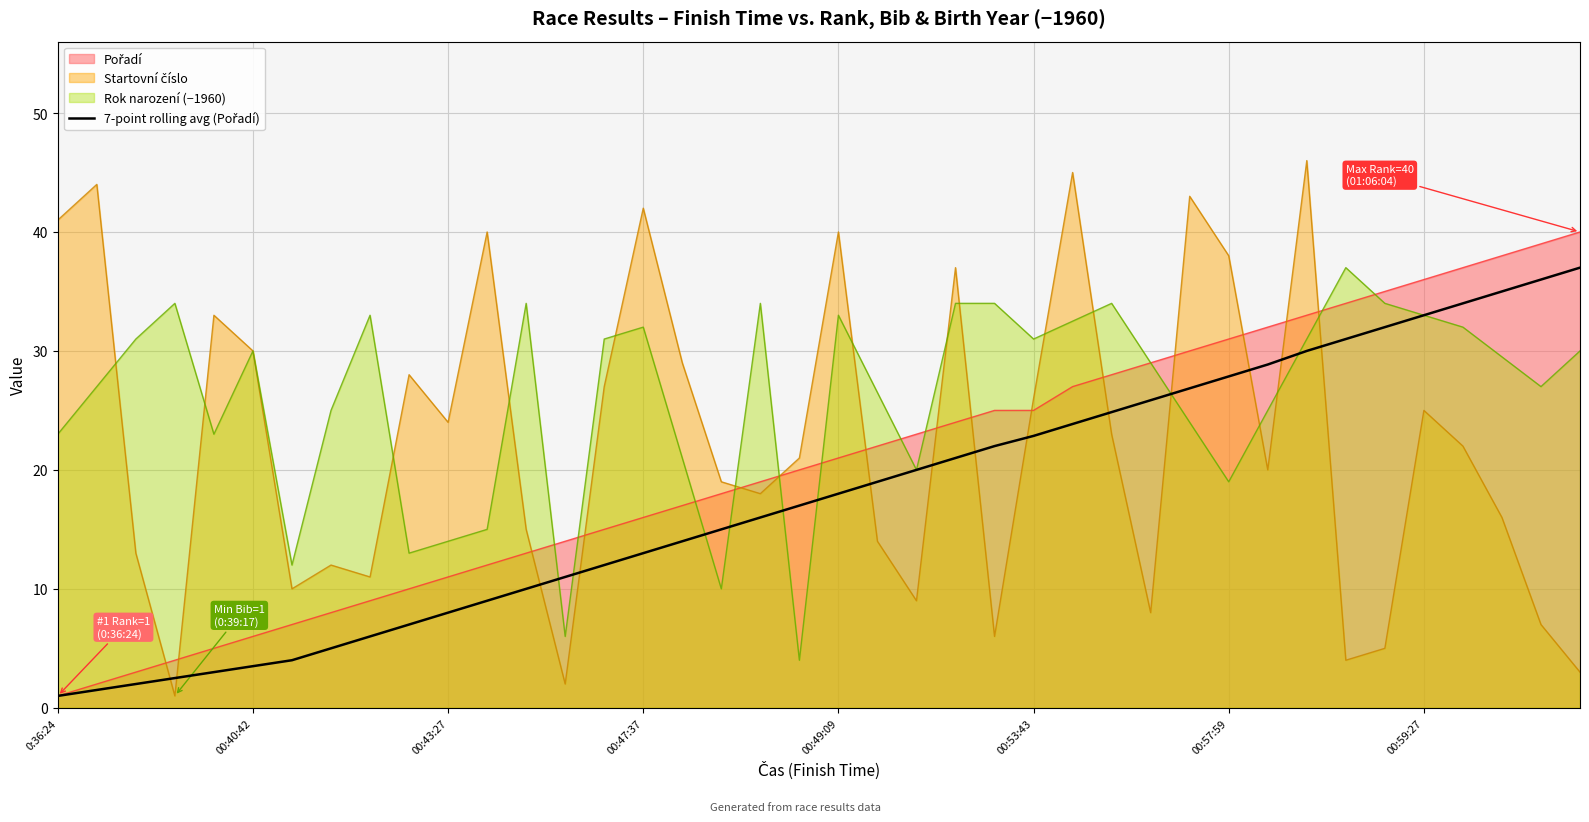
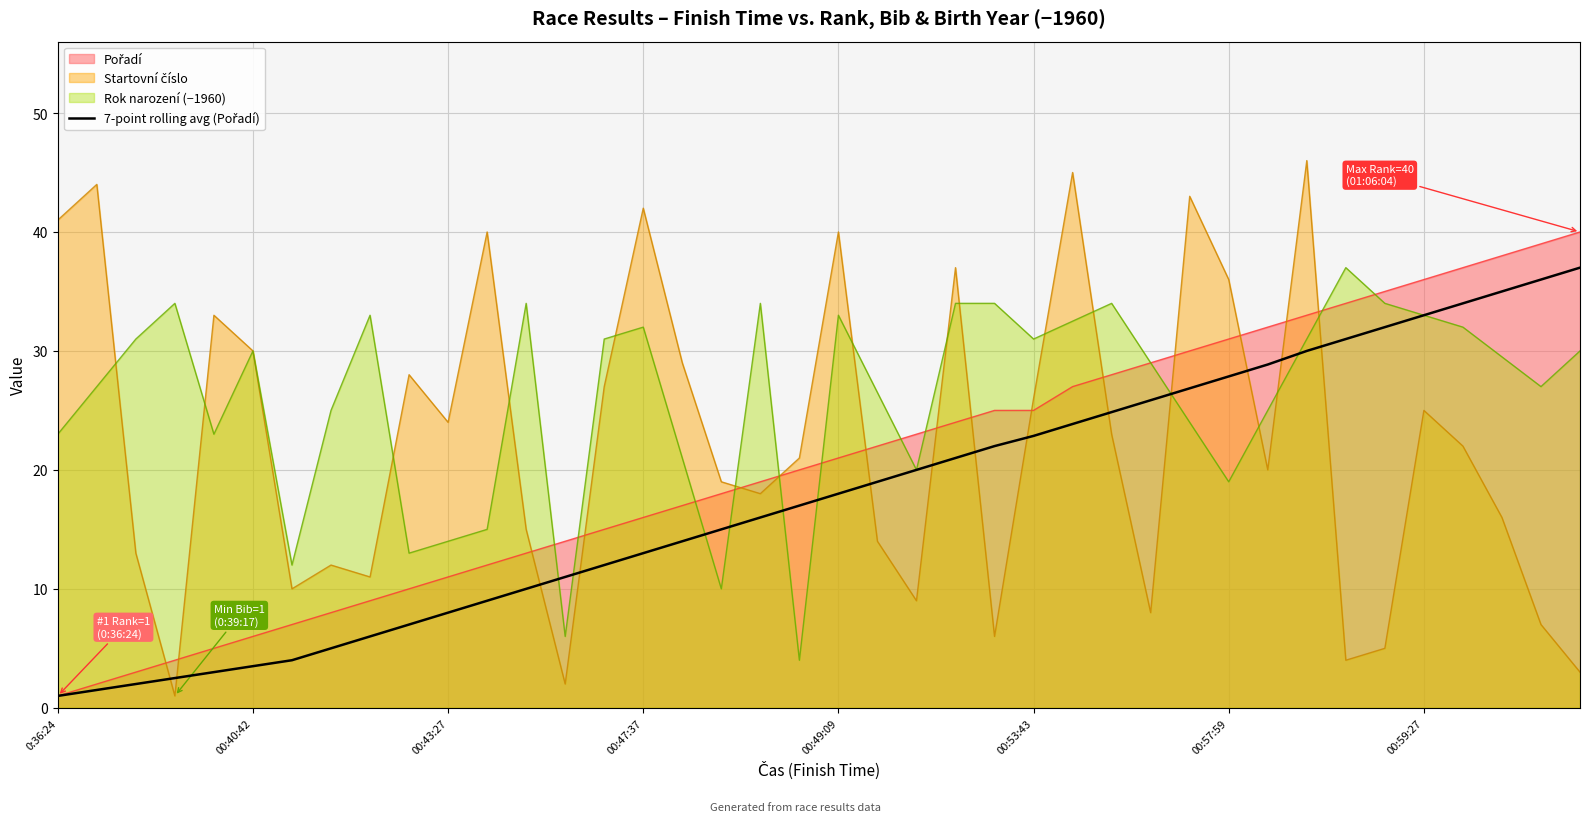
  {
    "Pořadí": {
      "00:43:27": 11,
      "00:47:37": 16,
      "00:49:09": 21,
      "00:53:43": 25,
      "00:57:59": 31,
      "00:59:27": 36
    },
    "Startovní číslo": {
      "0:36:24": 41,
      "00:43:27": 24,
      "00:47:37": 42,
      "00:49:09": 40,
      "00:53:43": 26,
-     "00:57:59": 38,
+     "00:57:59": 36,
      "00:59:27": 25
    },
    "Rok narození (−1960)": {
      "0:36:24": 23,
      "00:43:27": 14,
      "00:47:37": 32,
      "00:49:09": 33,
      "00:53:43": 31,
      "00:57:59": 19
    },
    "7-point rolling avg (Pořadí)": {
      "00:43:27": 8,
      "00:47:37": 13,
      "00:49:09": 18,
      "00:53:43": 23,
      "00:57:59": 28
    }
  }
